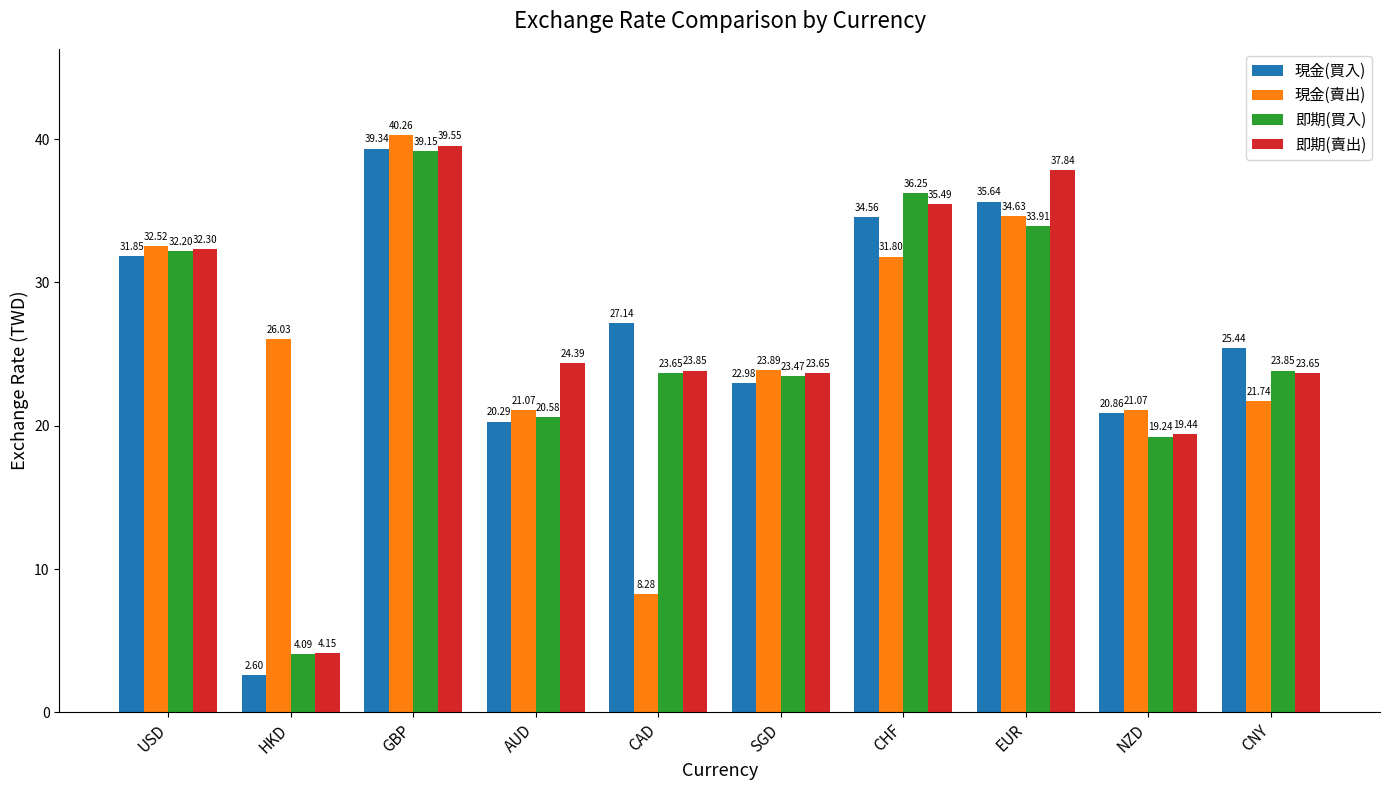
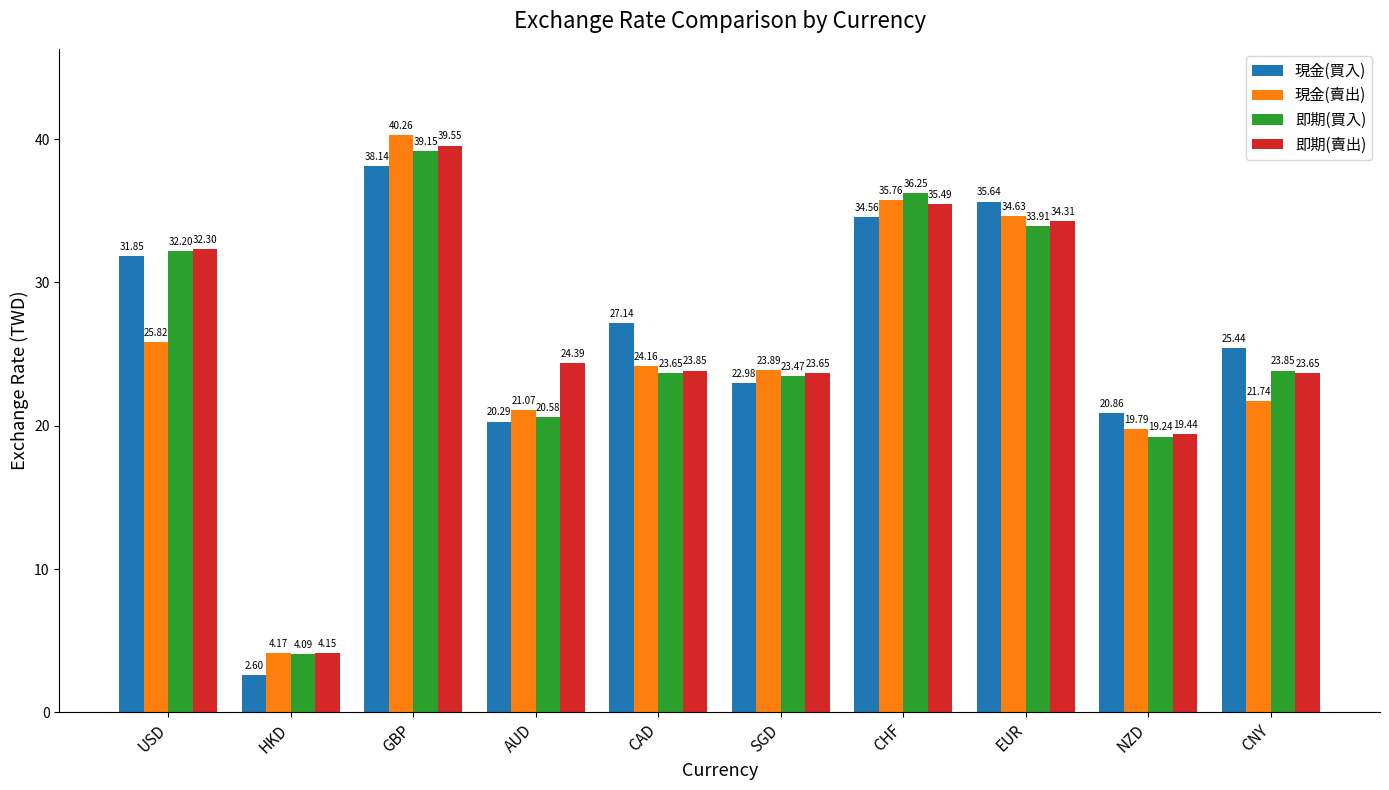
  {
    "現金(買入)": {
      "USD": 31.85,
      "HKD": 2.60,
-     "GBP": 39.34,
+     "GBP": 38.14,
      "AUD": 20.29,
      "CAD": 27.14,
      "SGD": 22.98,
      "CHF": 34.56,
      "EUR": 35.64,
      "NZD": 20.86,
      "CNY": 25.44
    },
    "現金(賣出)": {
-     "USD": 32.52,
-     "HKD": 26.03,
+     "USD": 25.82,
+     "HKD": 4.17,
      "GBP": 40.26,
      "AUD": 21.07,
-     "CAD": 8.28,
+     "CAD": 24.16,
      "SGD": 23.89,
-     "CHF": 31.80,
+     "CHF": 35.76,
      "EUR": 34.63,
-     "NZD": 21.07,
+     "NZD": 19.79,
      "CNY": 21.74
    },
    "即期(買入)": {
      "USD": 32.20,
      "HKD": 4.09,
      "GBP": 39.15,
      "AUD": 20.58,
      "CAD": 23.65,
      "SGD": 23.47,
      "CHF": 36.25,
      "EUR": 33.91,
      "NZD": 19.24,
      "CNY": 23.85
    },
    "即期(賣出)": {
      "USD": 32.30,
      "HKD": 4.15,
      "GBP": 39.55,
      "AUD": 24.39,
      "CAD": 23.85,
      "SGD": 23.65,
      "CHF": 35.49,
-     "EUR": 37.84,
+     "EUR": 34.31,
      "NZD": 19.44,
      "CNY": 23.65
    }
  }
